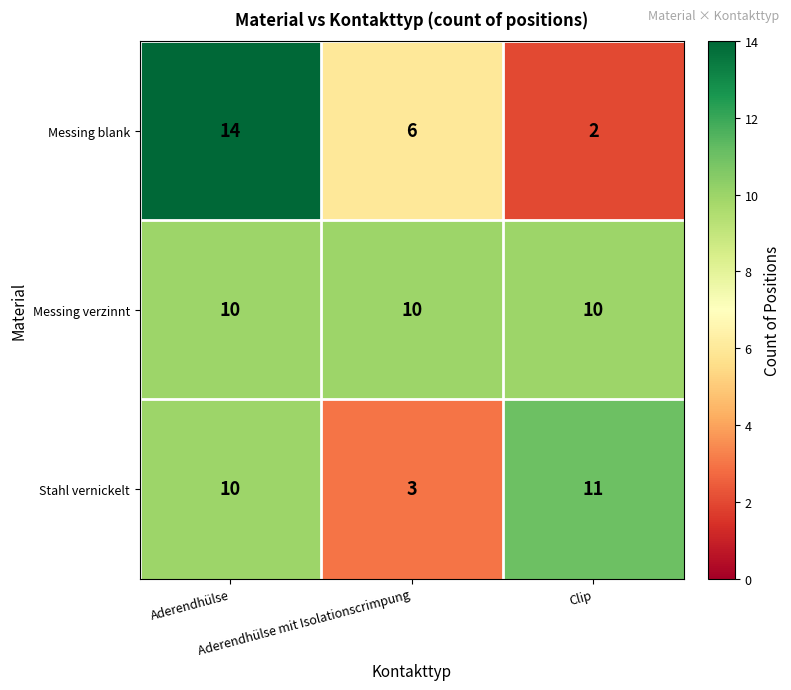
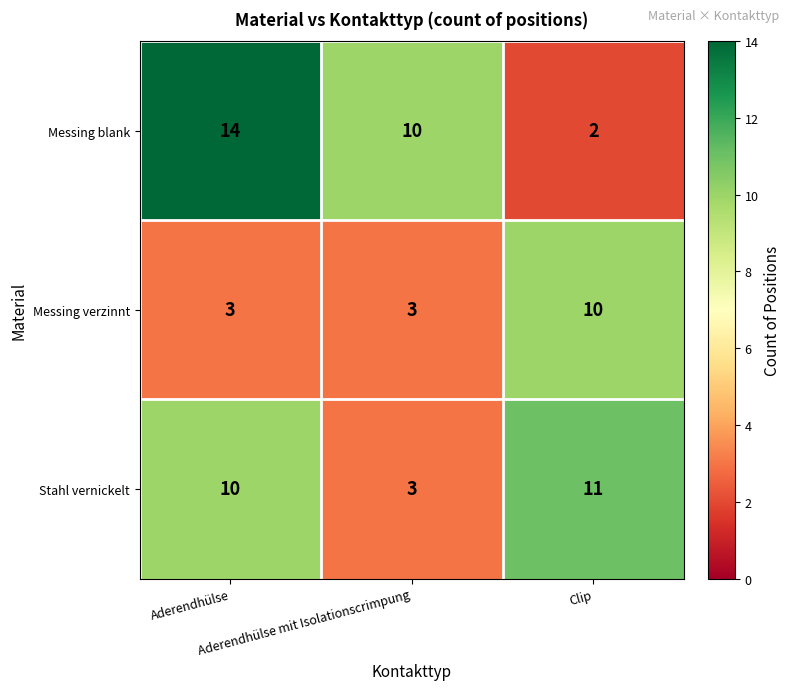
  {
    "Messing blank": {
      "Aderendhülse": 14,
-     "Aderendhülse mit Isolationscrimpung": 6,
+     "Aderendhülse mit Isolationscrimpung": 10,
      "Clip": 2
    },
    "Messing verzinnt": {
-     "Aderendhülse": 10,
-     "Aderendhülse mit Isolationscrimpung": 10,
+     "Aderendhülse": 3,
+     "Aderendhülse mit Isolationscrimpung": 3,
      "Clip": 10
    },
    "Stahl vernickelt": {
      "Aderendhülse": 10,
      "Aderendhülse mit Isolationscrimpung": 3,
      "Clip": 11
    }
  }
